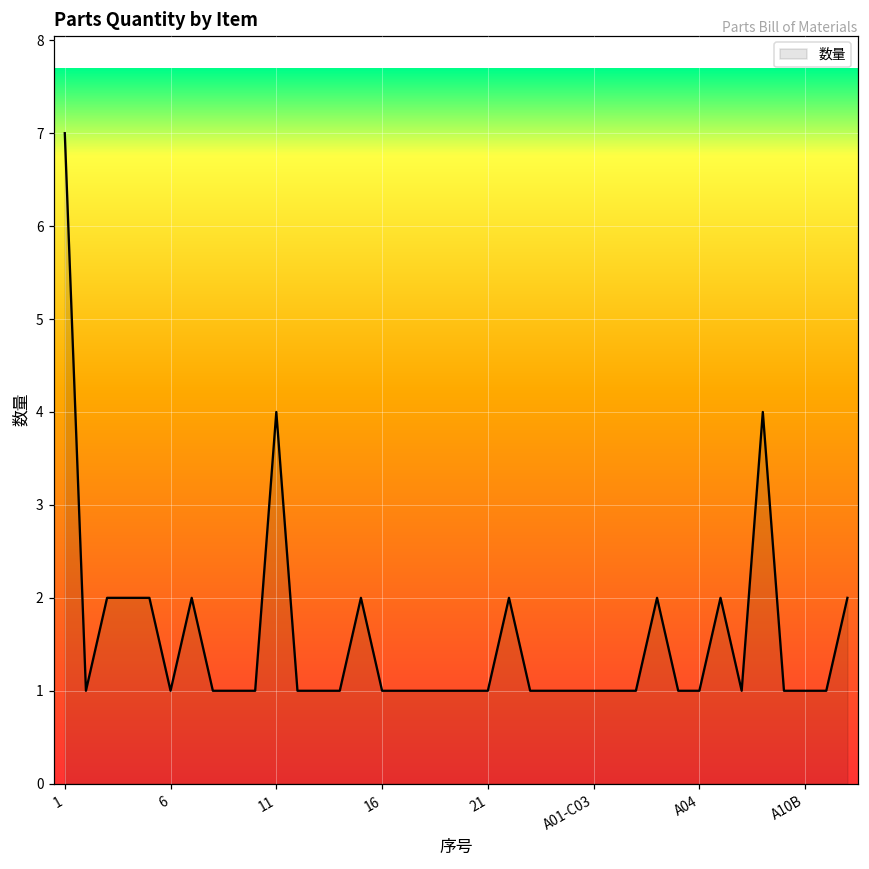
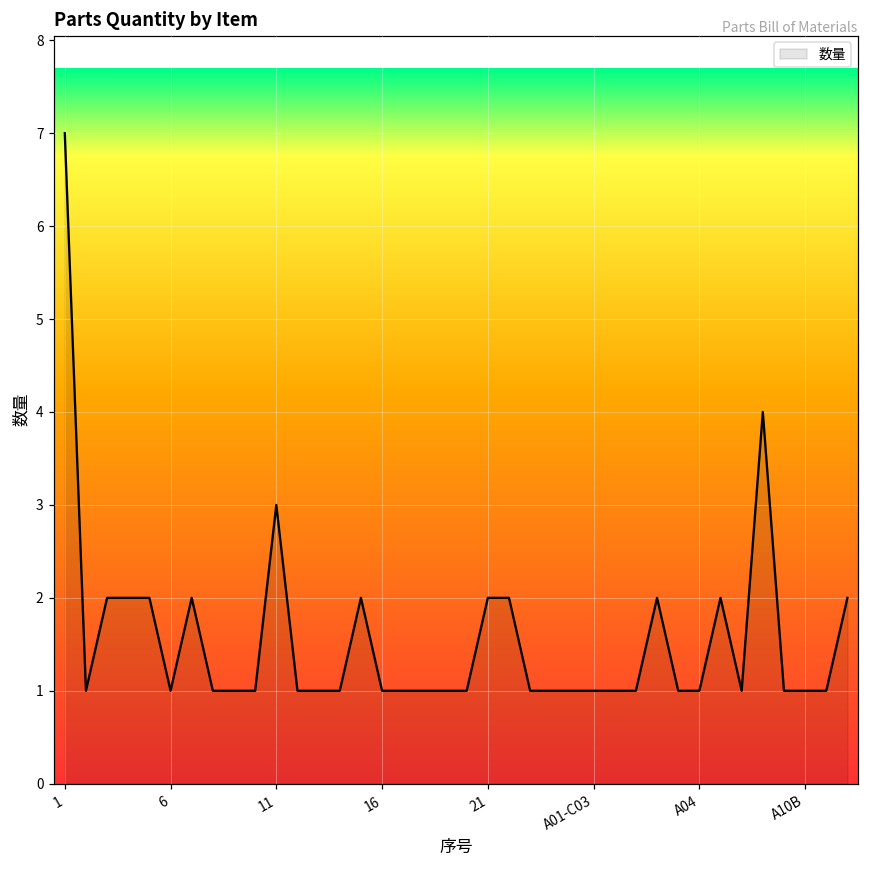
  {
    "1": 7,
    "6": 1,
-   "11": 4,
+   "11": 3,
    "16": 1,
-   "21": 1,
+   "21": 2,
    "A01-C03": 1,
    "A04": 1,
    "A10B": 1
  }
